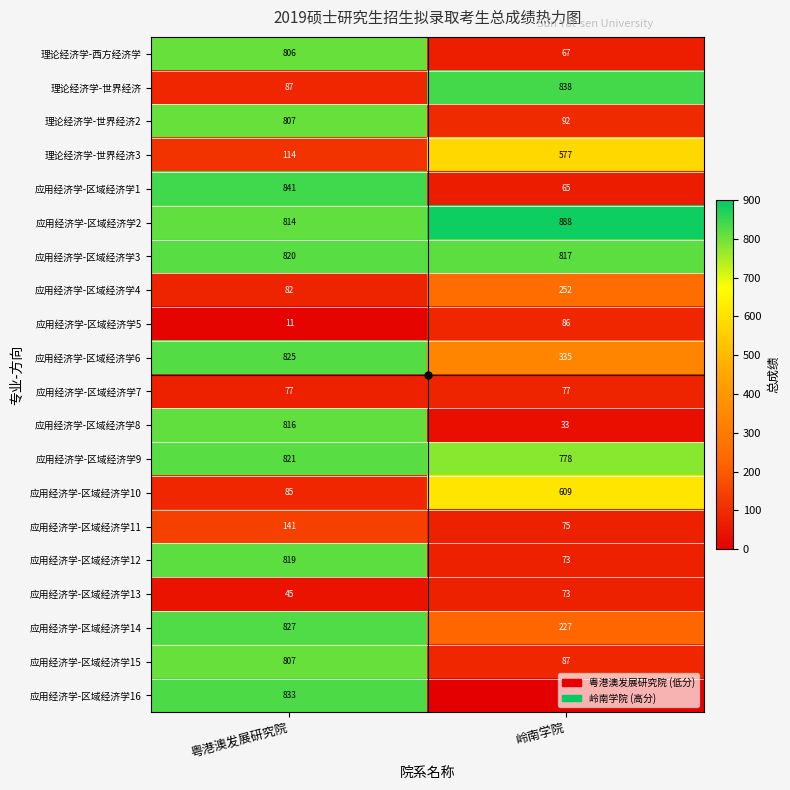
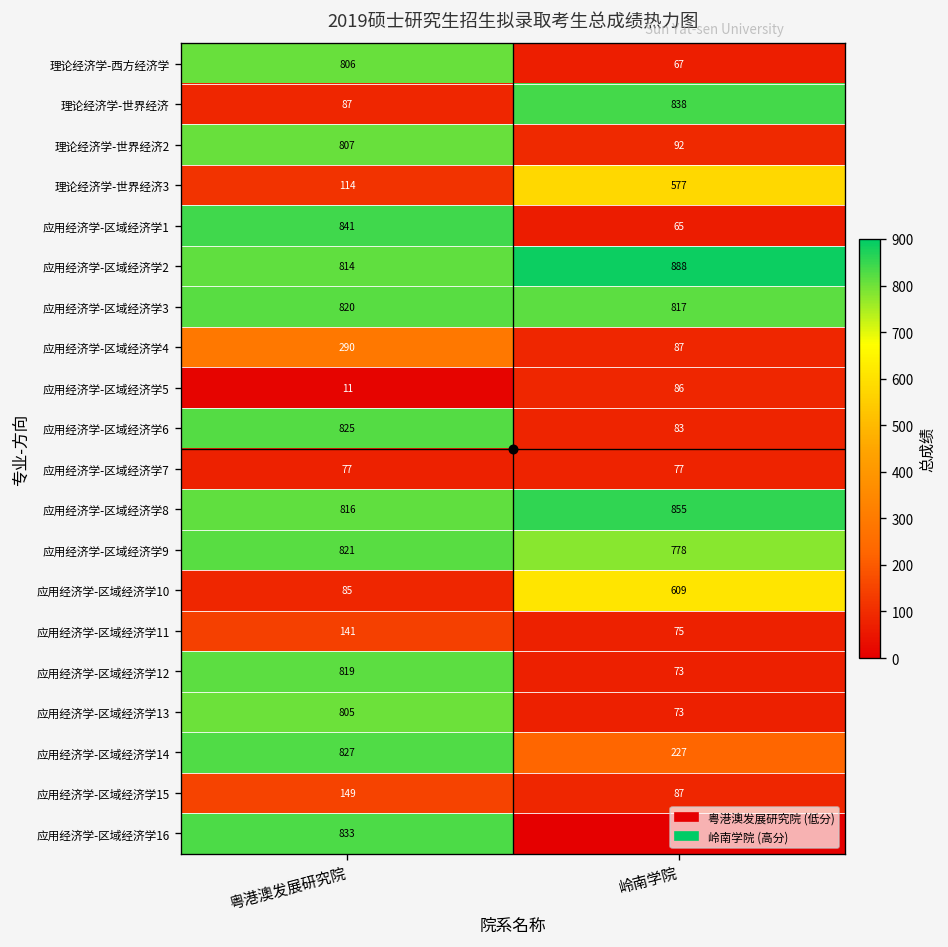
  {
    "理论经济学-西方经济学": {
      "粤港澳发展研究院": 806,
      "岭南学院": 67
    },
    "理论经济学-世界经济": {
      "粤港澳发展研究院": 87,
      "岭南学院": 838
    },
    "理论经济学-世界经济2": {
      "粤港澳发展研究院": 807,
      "岭南学院": 92
    },
    "理论经济学-世界经济3": {
      "粤港澳发展研究院": 114,
      "岭南学院": 577
    },
    "应用经济学-区域经济学1": {
      "粤港澳发展研究院": 841,
      "岭南学院": 65
    },
    "应用经济学-区域经济学2": {
      "粤港澳发展研究院": 814,
      "岭南学院": 888
    },
    "应用经济学-区域经济学3": {
      "粤港澳发展研究院": 820,
      "岭南学院": 817
    },
    "应用经济学-区域经济学4": {
-     "粤港澳发展研究院": 82,
-     "岭南学院": 252
+     "粤港澳发展研究院": 290,
+     "岭南学院": 87
    },
    "应用经济学-区域经济学5": {
      "粤港澳发展研究院": 11,
      "岭南学院": 86
    },
    "应用经济学-区域经济学6": {
      "粤港澳发展研究院": 825,
-     "岭南学院": 335
+     "岭南学院": 83
    },
    "应用经济学-区域经济学7": {
      "粤港澳发展研究院": 77,
      "岭南学院": 77
    },
    "应用经济学-区域经济学8": {
      "粤港澳发展研究院": 816,
-     "岭南学院": 33
+     "岭南学院": 855
    },
    "应用经济学-区域经济学9": {
      "粤港澳发展研究院": 821,
      "岭南学院": 778
    },
    "应用经济学-区域经济学10": {
      "粤港澳发展研究院": 85,
      "岭南学院": 609
    },
    "应用经济学-区域经济学11": {
      "粤港澳发展研究院": 141,
      "岭南学院": 75
    },
    "应用经济学-区域经济学12": {
      "粤港澳发展研究院": 819,
      "岭南学院": 73
    },
    "应用经济学-区域经济学13": {
-     "粤港澳发展研究院": 45,
+     "粤港澳发展研究院": 805,
      "岭南学院": 73
    },
    "应用经济学-区域经济学14": {
      "粤港澳发展研究院": 827,
      "岭南学院": 227
    },
    "应用经济学-区域经济学15": {
-     "粤港澳发展研究院": 807,
+     "粤港澳发展研究院": 149,
      "岭南学院": 87
    },
    "应用经济学-区域经济学16": {
      "粤港澳发展研究院": 833
    }
  }
